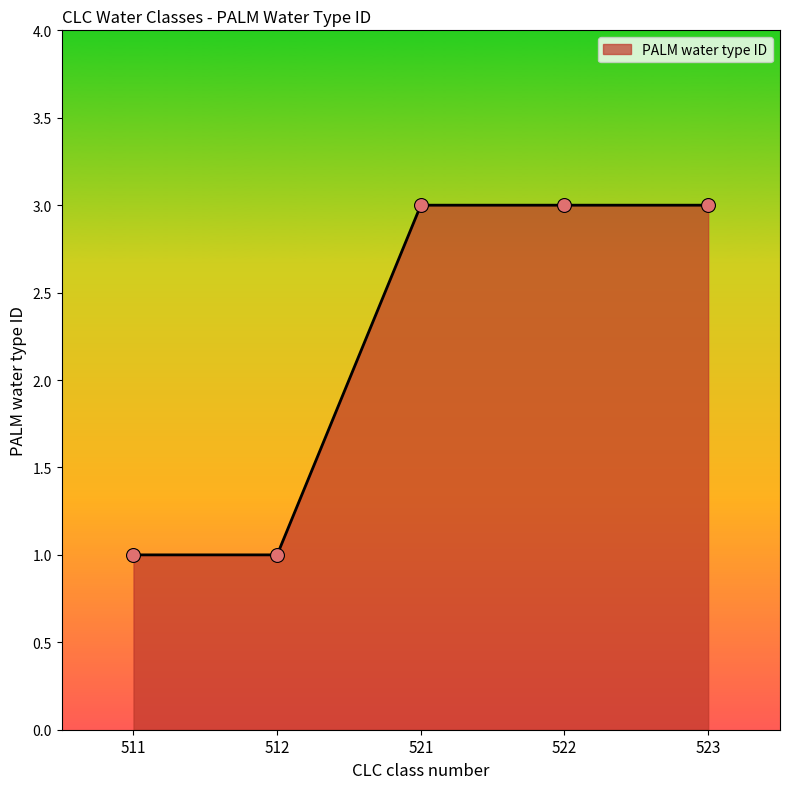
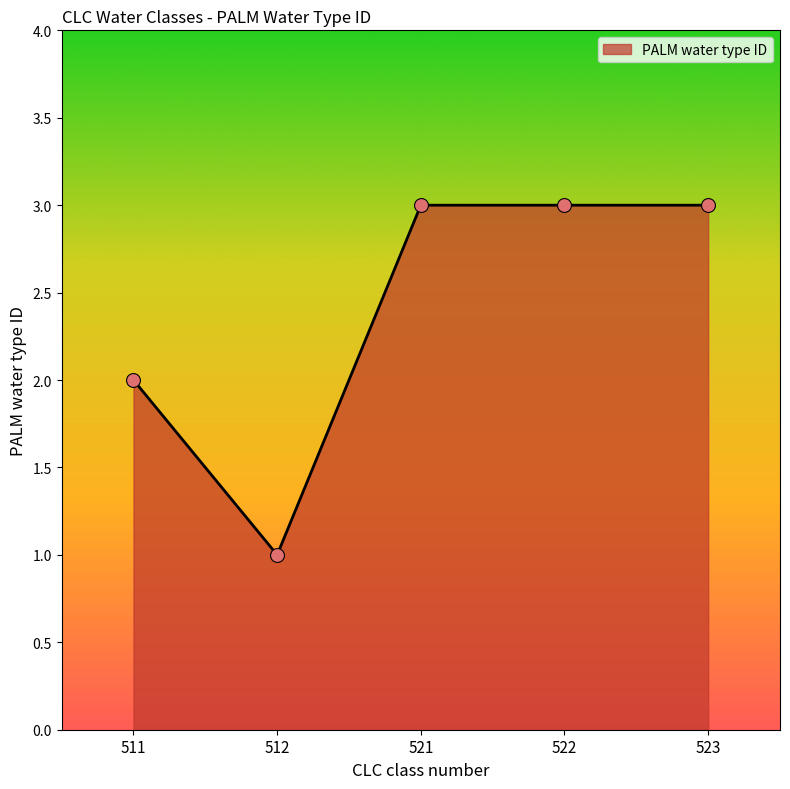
  {
-   "511": 1,
+   "511": 2,
    "512": 1,
    "521": 3,
    "522": 3,
    "523": 3
  }
